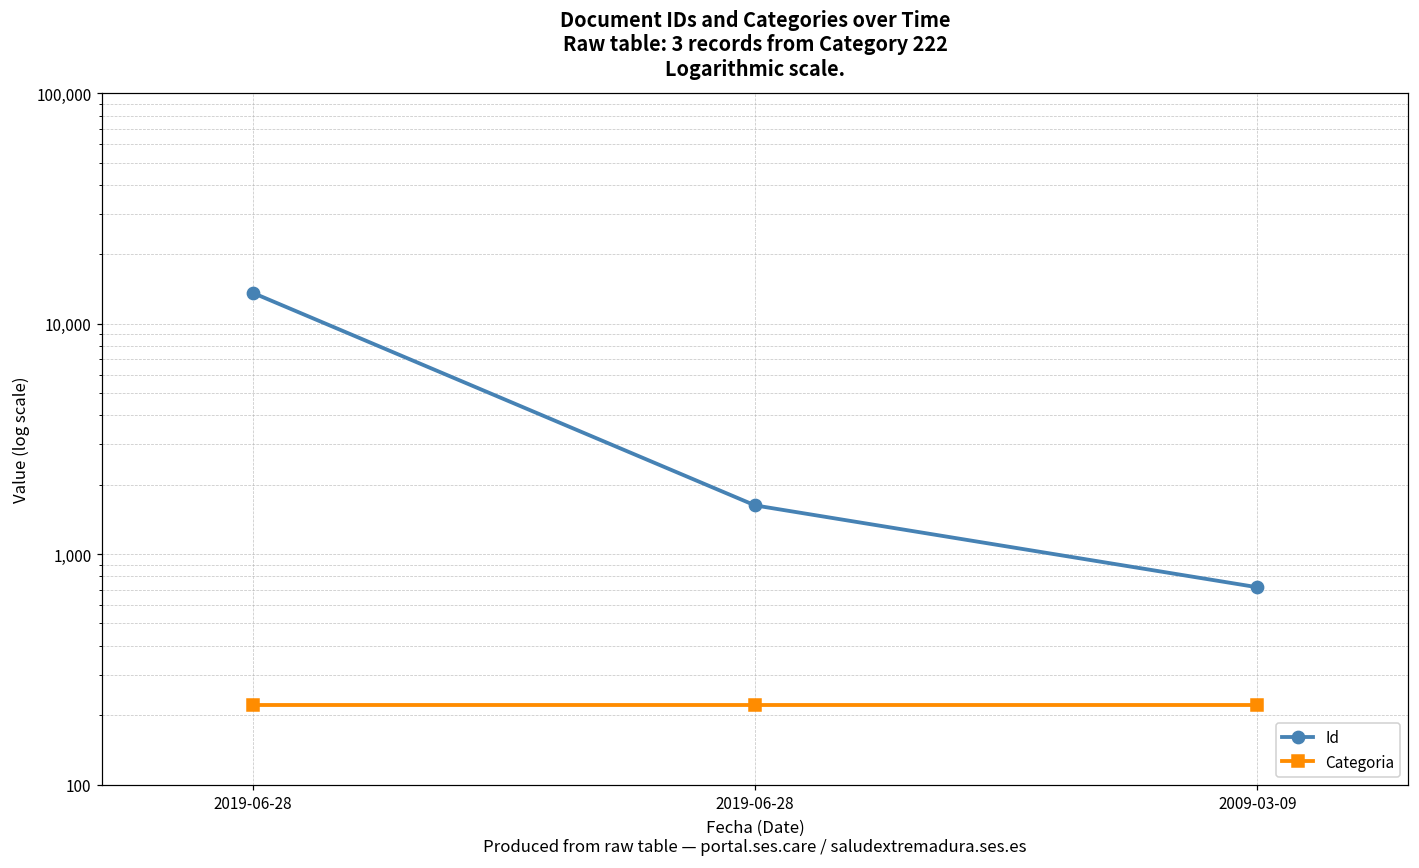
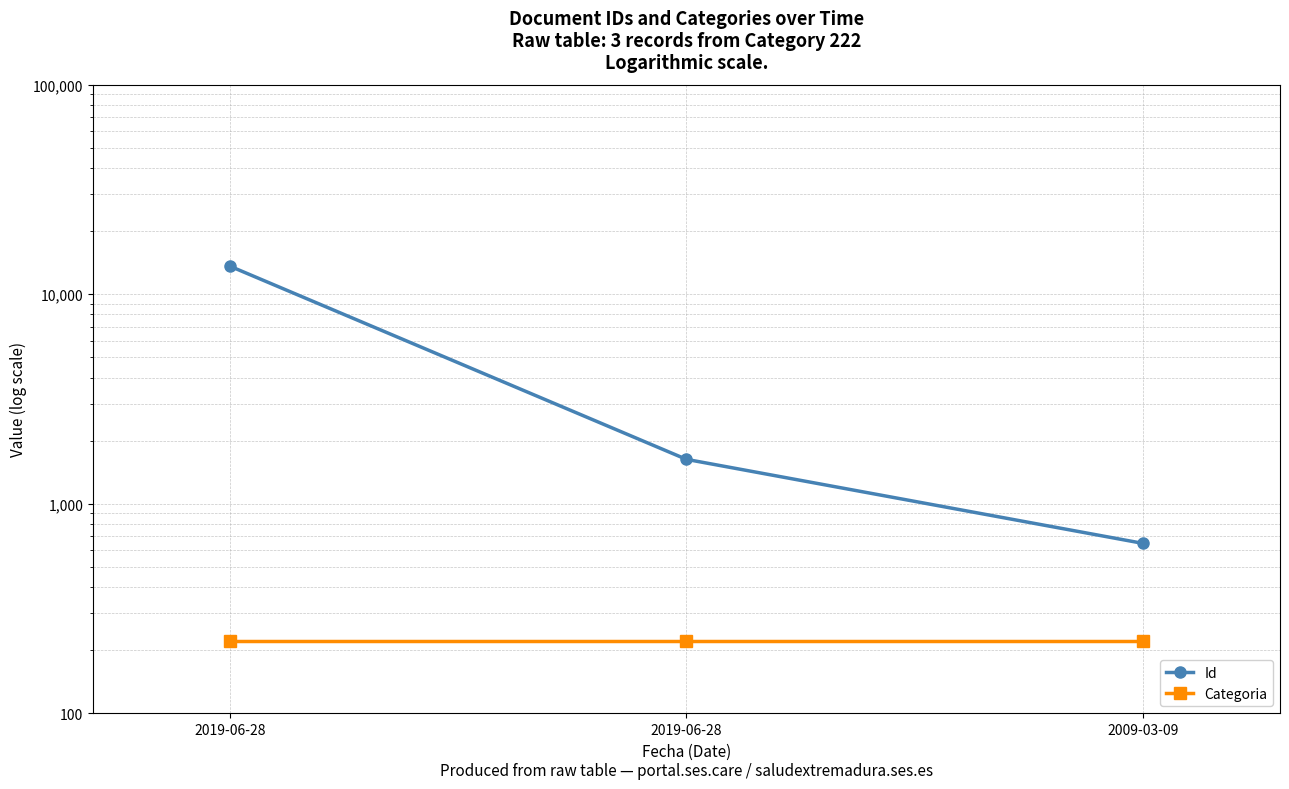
  {
    "Id": {
-     "2009-03-09": 720
+     "2009-03-09": 650
    },
    "Categoria": {
      "2009-03-09": 220
    }
  }
